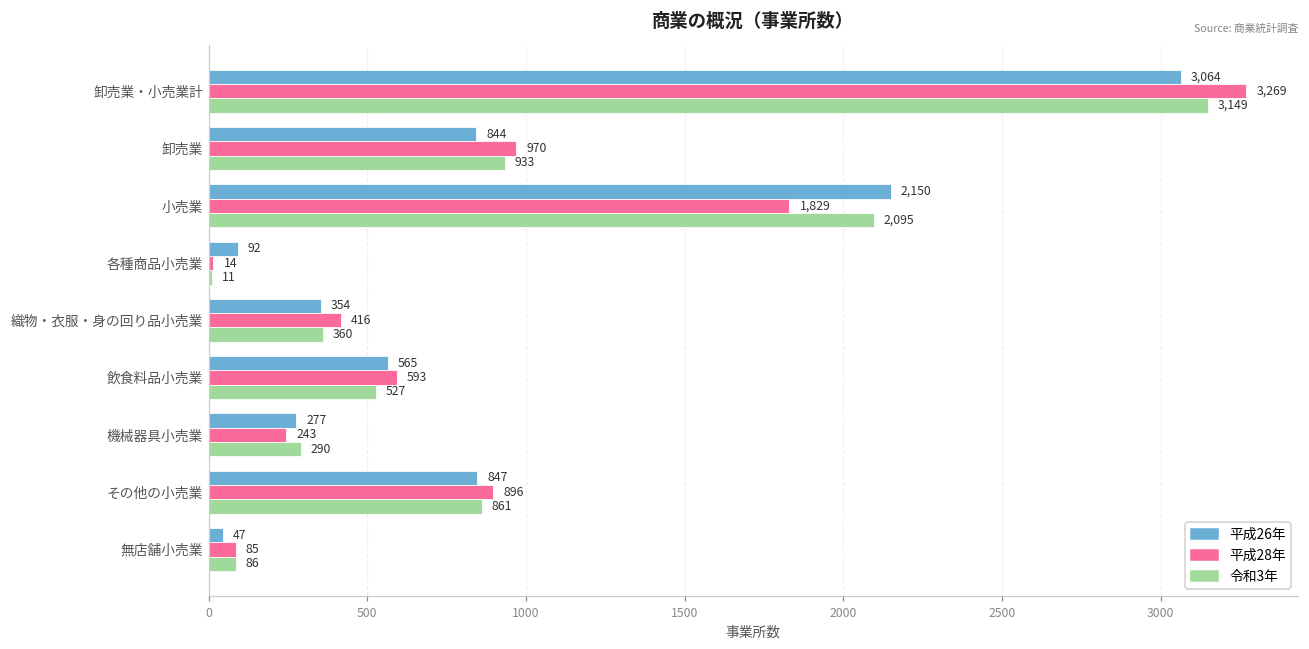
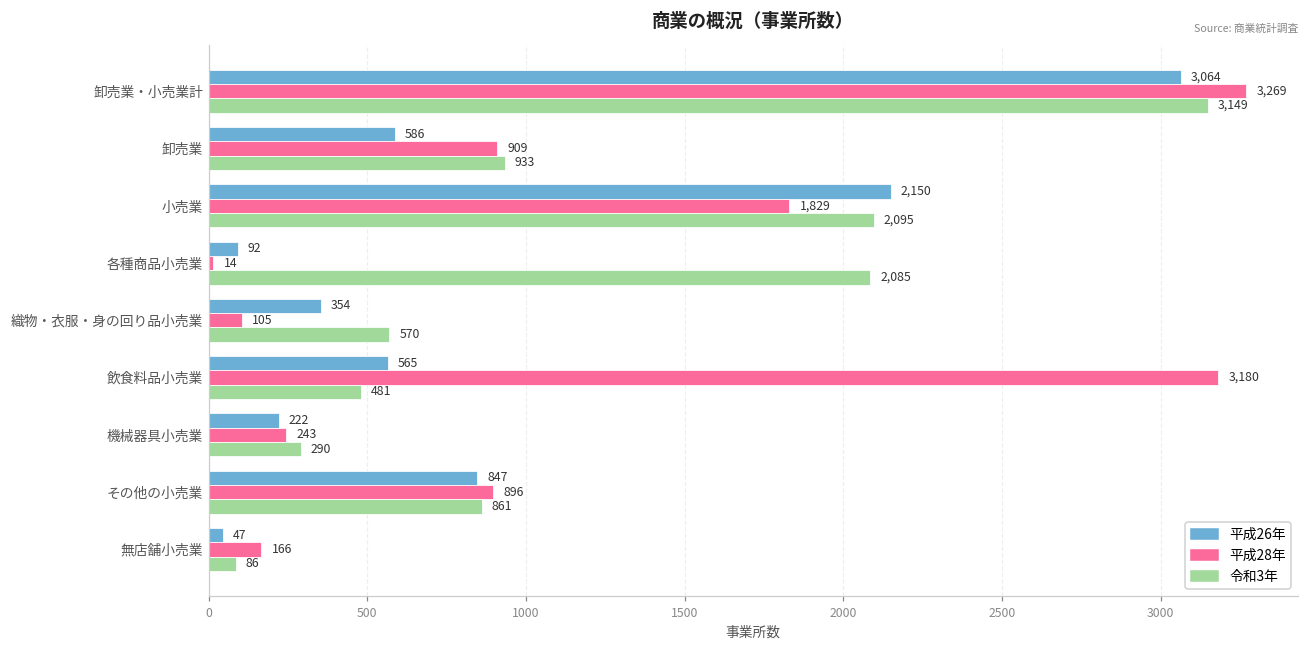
  {
    "平成26年": {
      "卸売業・小売業計": "3,064",
-     "卸売業": "844",
+     "卸売業": "586",
      "小売業": "2,150",
      "各種商品小売業": "92",
      "織物・衣服・身の回り品小売業": "354",
      "飲食料品小売業": "565",
-     "機械器具小売業": "277",
+     "機械器具小売業": "222",
      "その他の小売業": "847",
      "無店舗小売業": "47"
    },
    "平成28年": {
      "卸売業・小売業計": "3,269",
-     "卸売業": "970",
+     "卸売業": "909",
      "小売業": "1,829",
      "各種商品小売業": "14",
-     "織物・衣服・身の回り品小売業": "416",
-     "飲食料品小売業": "593",
+     "織物・衣服・身の回り品小売業": "105",
+     "飲食料品小売業": "3,180",
      "機械器具小売業": "243",
      "その他の小売業": "896",
-     "無店舗小売業": "85"
+     "無店舗小売業": "166"
    },
    "令和3年": {
      "卸売業・小売業計": "3,149",
      "卸売業": "933",
      "小売業": "2,095",
-     "各種商品小売業": "11",
-     "織物・衣服・身の回り品小売業": "360",
-     "飲食料品小売業": "527",
+     "各種商品小売業": "2,085",
+     "織物・衣服・身の回り品小売業": "570",
+     "飲食料品小売業": "481",
      "機械器具小売業": "290",
      "その他の小売業": "861",
      "無店舗小売業": "86"
    }
  }
